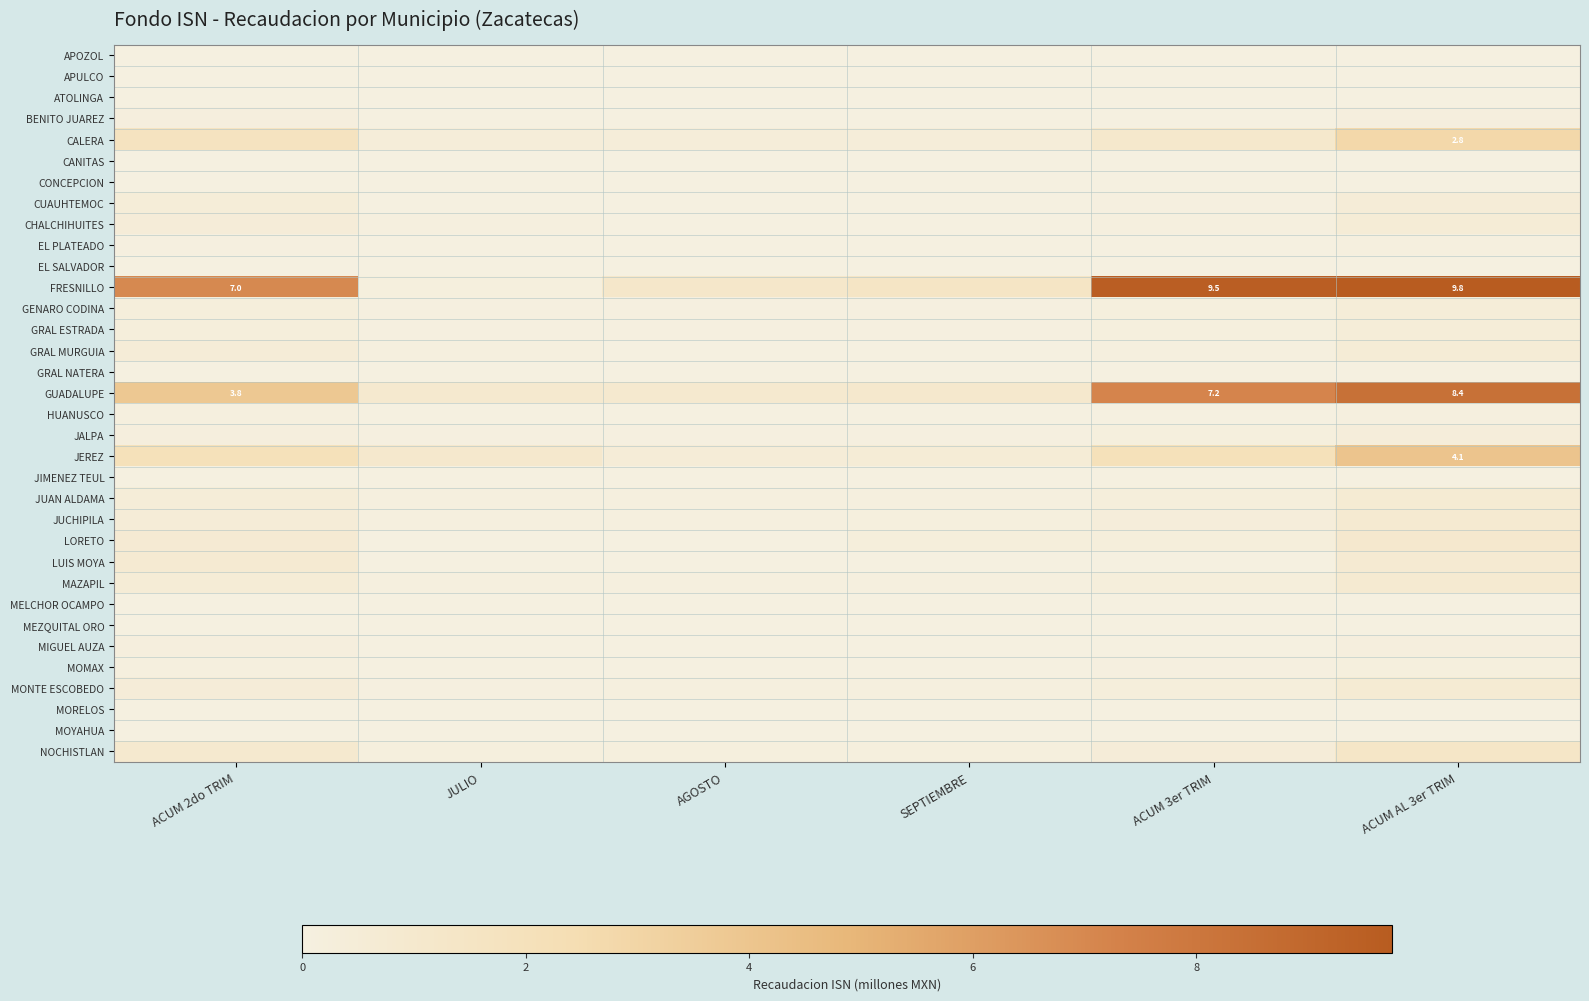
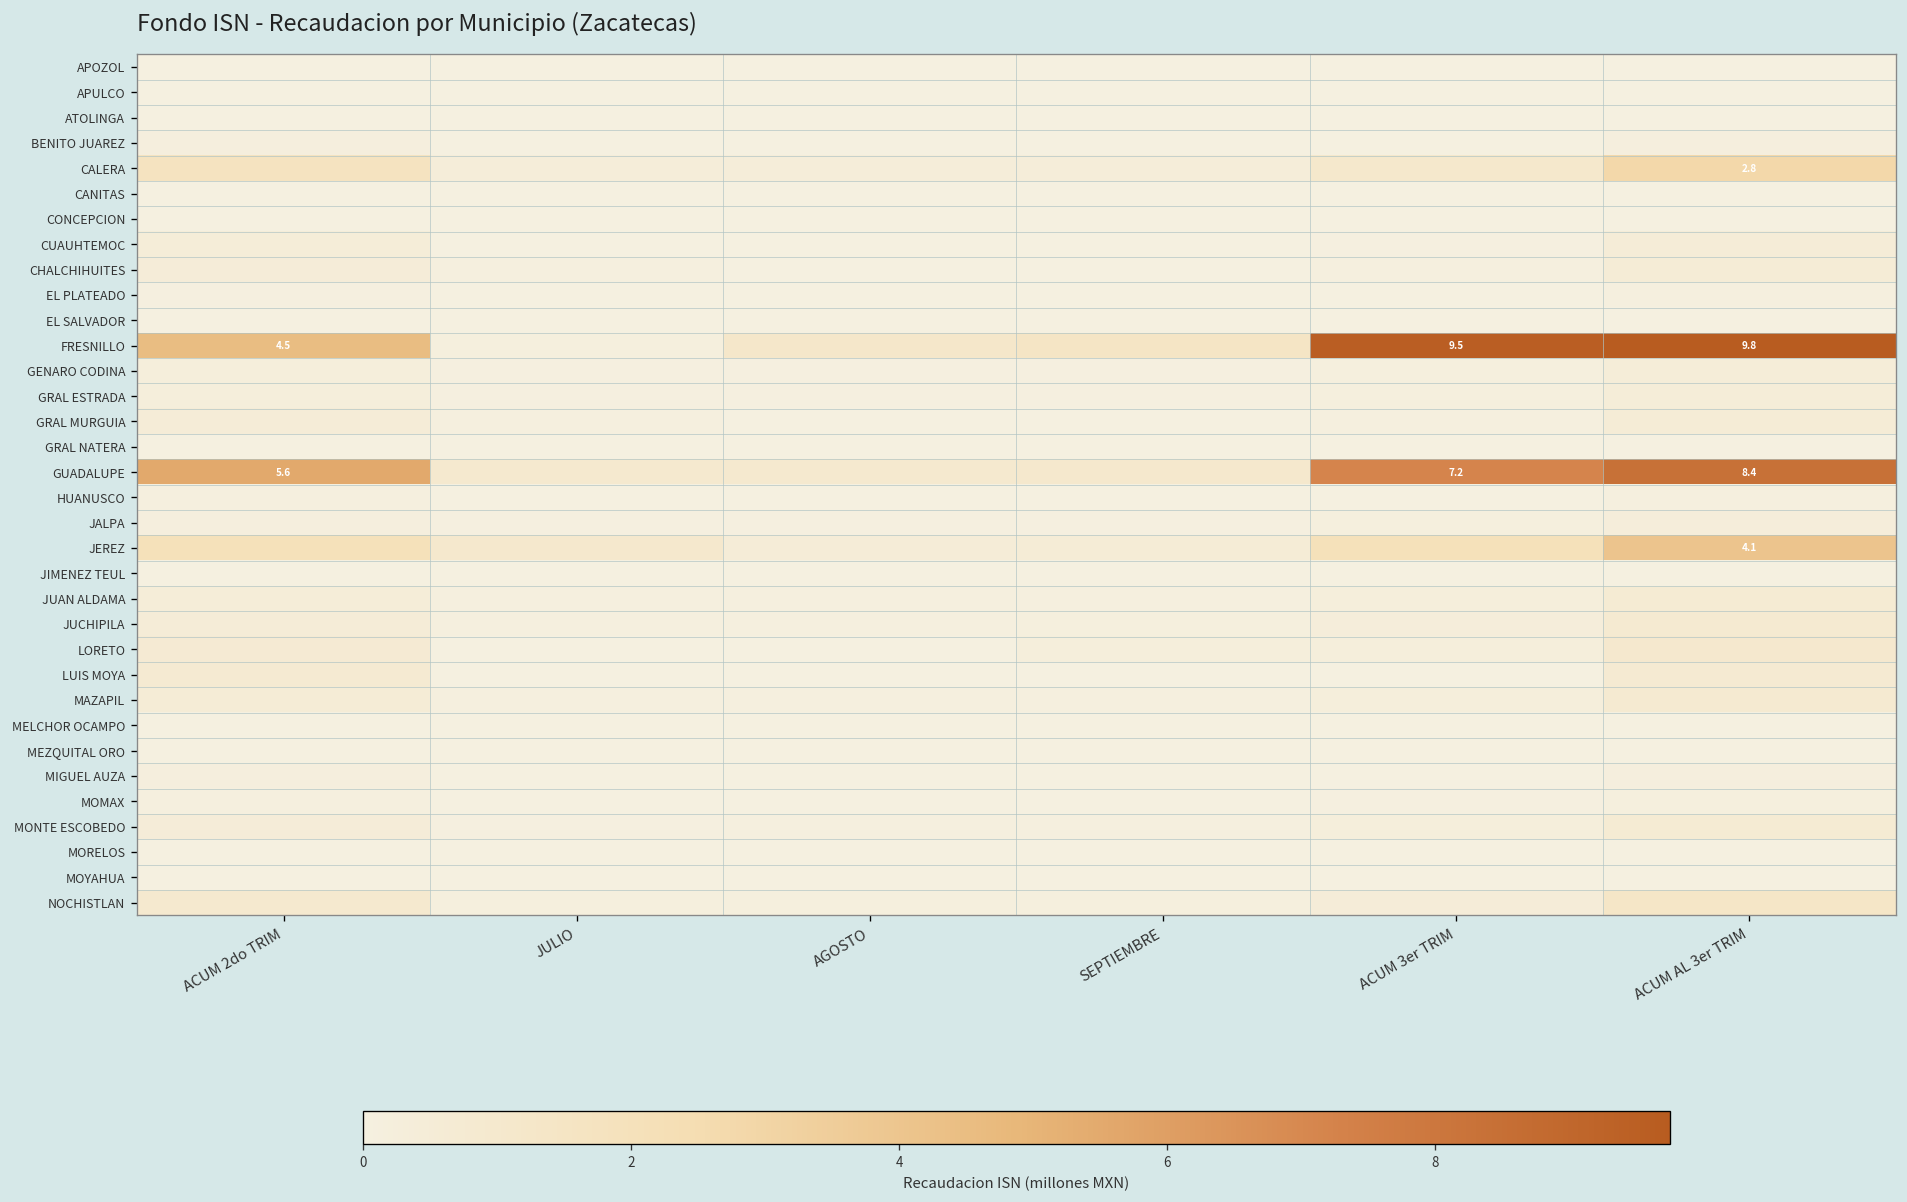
  {
    "CALERA": {
      "ACUM AL 3er TRIM": 2.8
    },
    "FRESNILLO": {
-     "ACUM 2do TRIM": 7.0,
+     "ACUM 2do TRIM": 4.5,
      "ACUM 3er TRIM": 9.5,
      "ACUM AL 3er TRIM": 9.8
    },
    "GUADALUPE": {
-     "ACUM 2do TRIM": 3.8,
+     "ACUM 2do TRIM": 5.6,
      "ACUM 3er TRIM": 7.2,
      "ACUM AL 3er TRIM": 8.4
    },
    "JEREZ": {
      "ACUM AL 3er TRIM": 4.1
    }
  }
